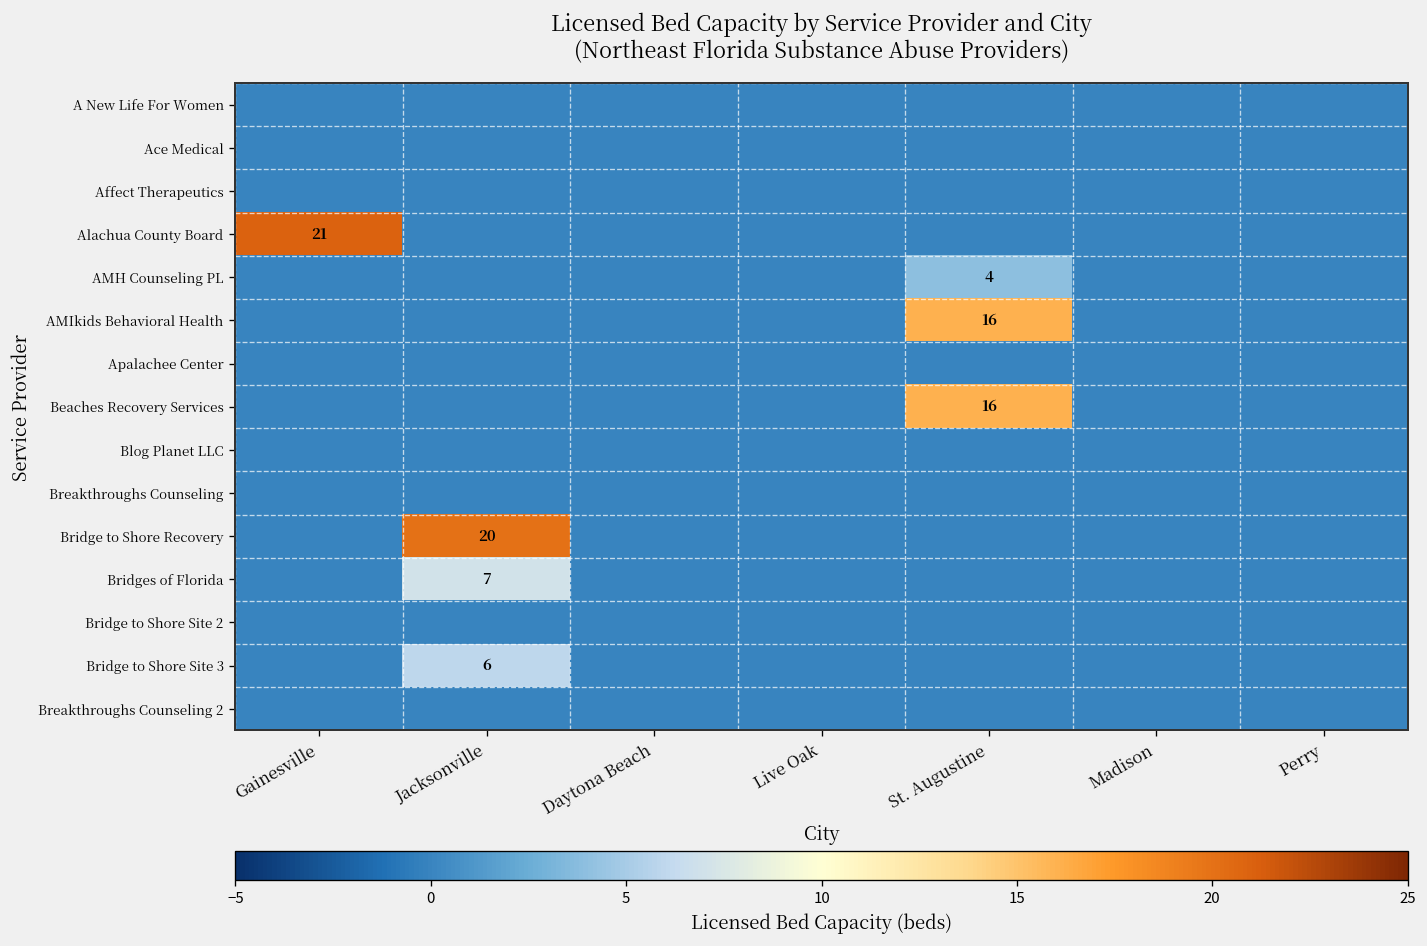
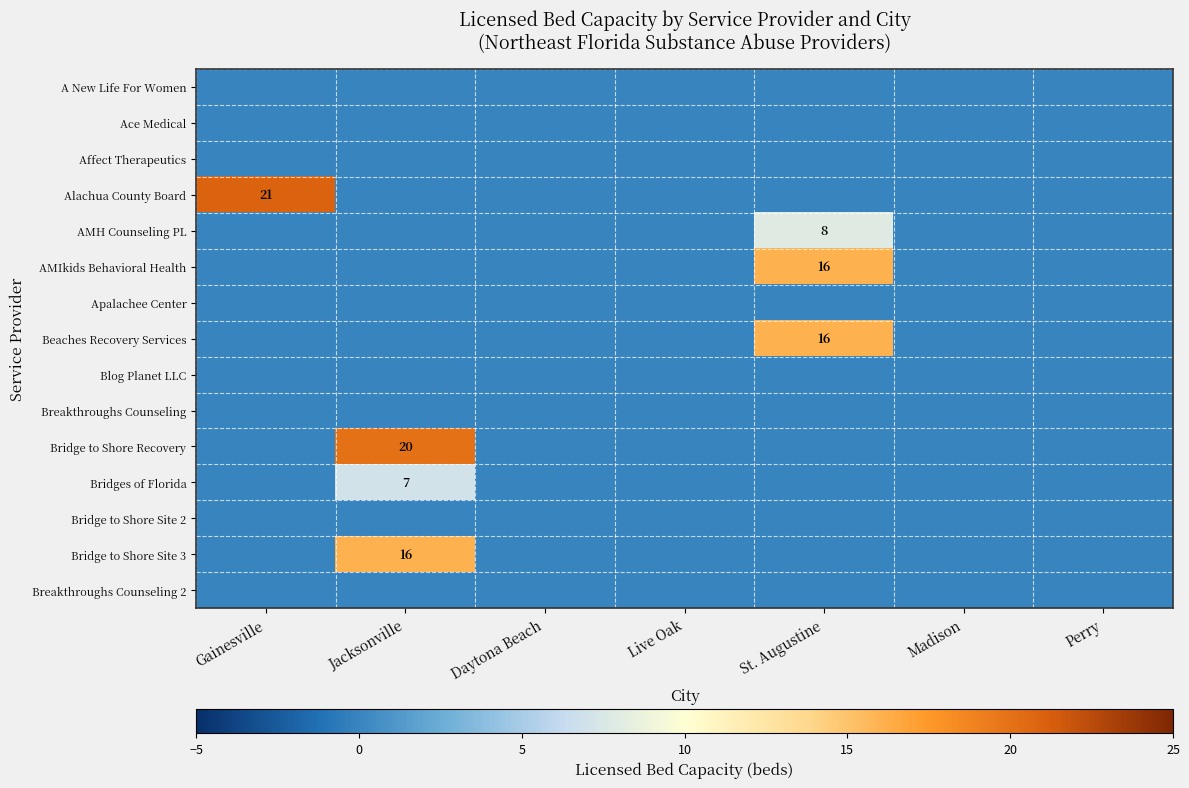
  {
    "Alachua County Board": {
      "Gainesville": 21
    },
    "AMH Counseling PL": {
-     "St. Augustine": 4
+     "St. Augustine": 8
    },
    "AMIkids Behavioral Health": {
      "St. Augustine": 16
    },
    "Beaches Recovery Services": {
      "St. Augustine": 16
    },
    "Bridge to Shore Recovery": {
      "Jacksonville": 20
    },
    "Bridges of Florida": {
      "Jacksonville": 7
    },
    "Bridge to Shore Site 3": {
-     "Jacksonville": 6
+     "Jacksonville": 16
    }
  }
